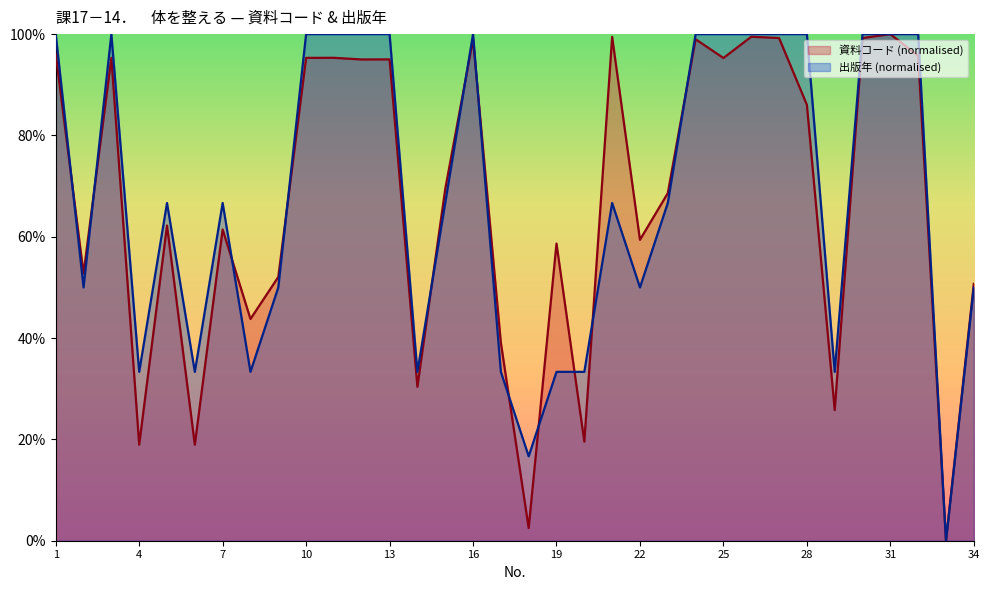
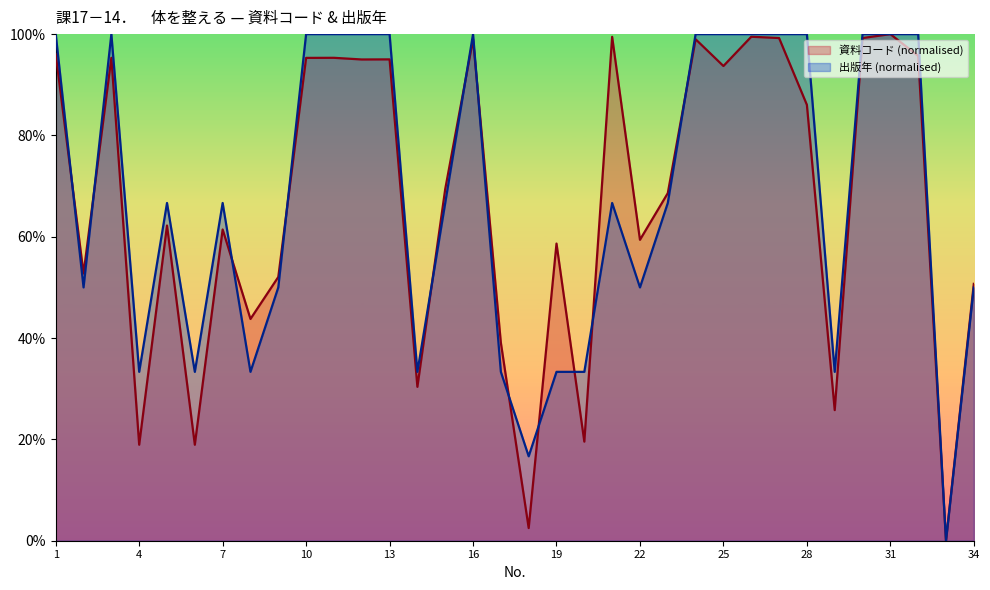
  {
    "資料コード (normalised)": {
      "1": "96%",
      "4": "19%",
      "7": "61%",
      "10": "95%",
      "13": "95%",
      "16": "99%",
      "19": "59%",
      "22": "59%",
-     "25": "95%",
+     "25": "94%",
      "28": "86%",
      "34": "51%"
    },
    "出版年 (normalised)": {
      "1": "100%",
      "4": "33%",
      "7": "67%",
      "10": "100%",
      "13": "100%",
      "16": "100%",
      "19": "33%",
      "22": "50%",
      "25": "100%",
      "28": "100%",
      "34": "50%"
    }
  }
